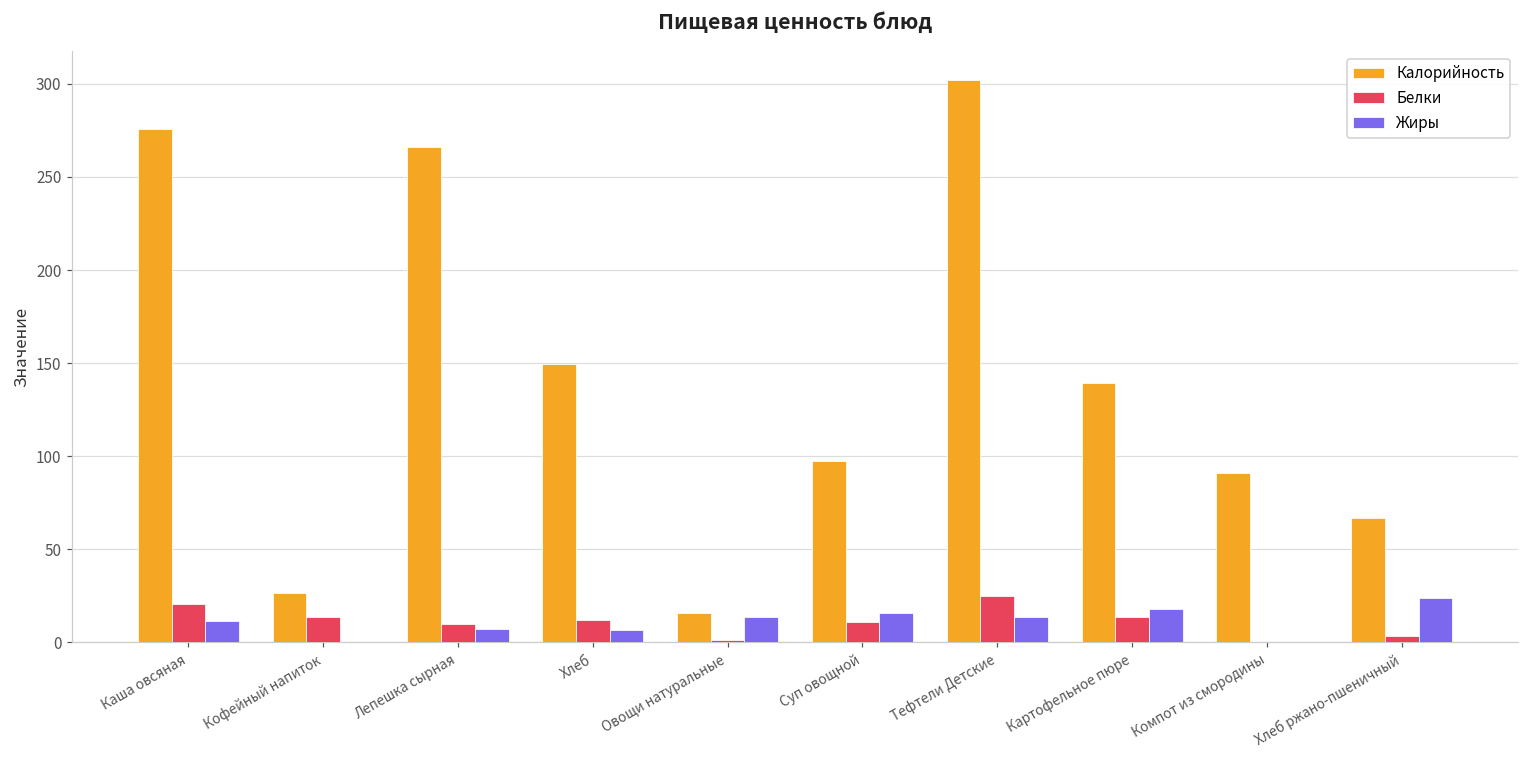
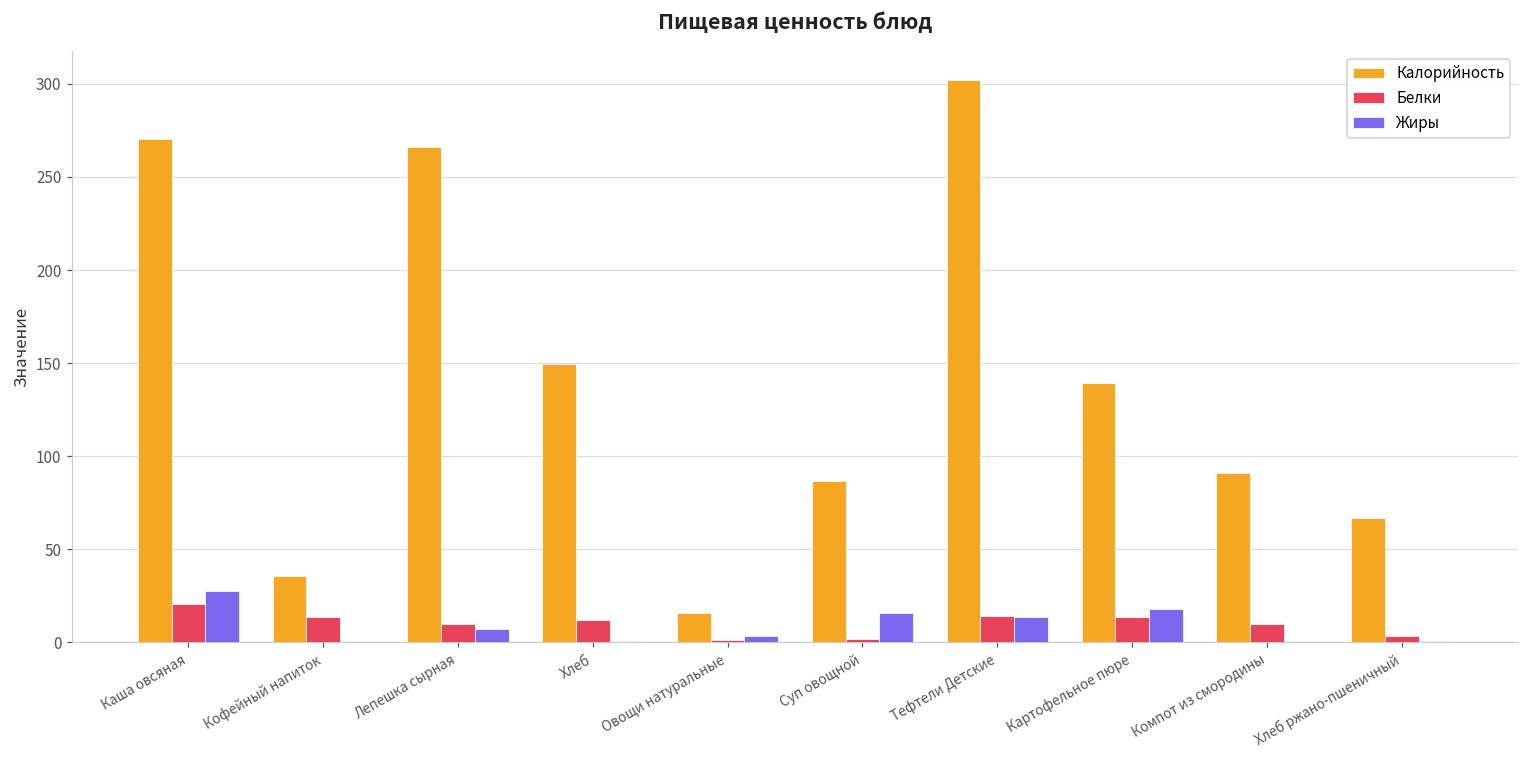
  {
    "Калорийность": {
-     "Каша овсяная": 276,
-     "Кофейный напиток": 27,
+     "Каша овсяная": 271,
+     "Кофейный напиток": 35,
      "Лепешка сырная": 266,
      "Хлеб": 150,
      "Овощи натуральные": 16,
-     "Суп овощной": 97,
+     "Суп овощной": 87,
      "Тефтели Детские": 302,
      "Картофельное пюре": 140,
      "Компот из смородины": 91,
      "Хлеб ржано-пшеничный": 67
    },
    "Белки": {
      "Каша овсяная": 21,
      "Кофейный напиток": 13,
      "Лепешка сырная": 10,
      "Хлеб": 12,
-     "Суп овощной": 11,
-     "Тефтели Детские": 25,
+     "Суп овощной": 2,
+     "Тефтели Детские": 14,
      "Картофельное пюре": 13,
-     "Компот из смородины": 0,
+     "Компот из смородины": 10,
      "Хлеб ржано-пшеничный": 3
    },
    "Жиры": {
-     "Каша овсяная": 12,
+     "Каша овсяная": 28,
      "Лепешка сырная": 7,
-     "Хлеб": 7,
-     "Овощи натуральные": 14,
+     "Хлеб": 0,
+     "Овощи натуральные": 3,
      "Суп овощной": 16,
      "Тефтели Детские": 14,
      "Картофельное пюре": 18,
-     "Хлеб ржано-пшеничный": 24
+     "Хлеб ржано-пшеничный": 1
    }
  }
